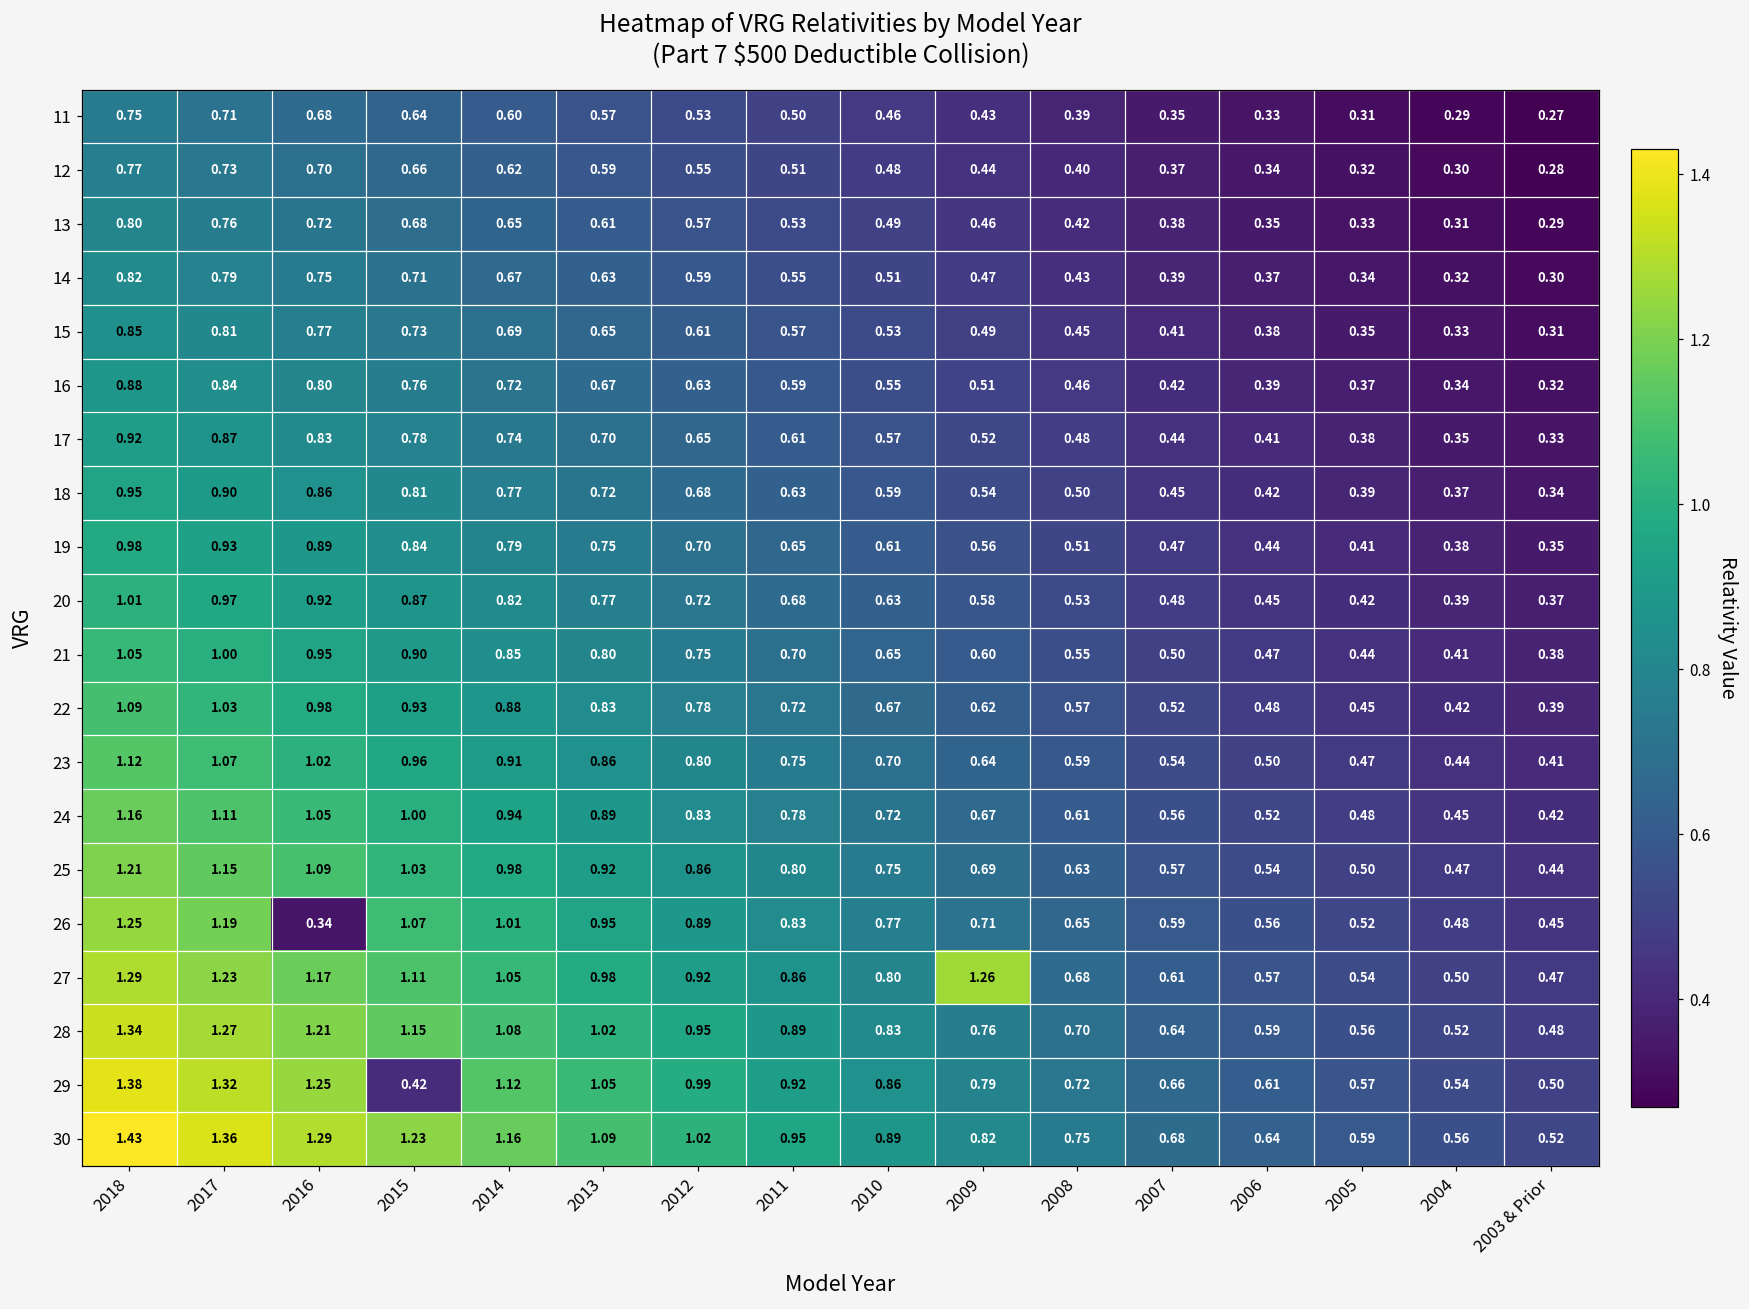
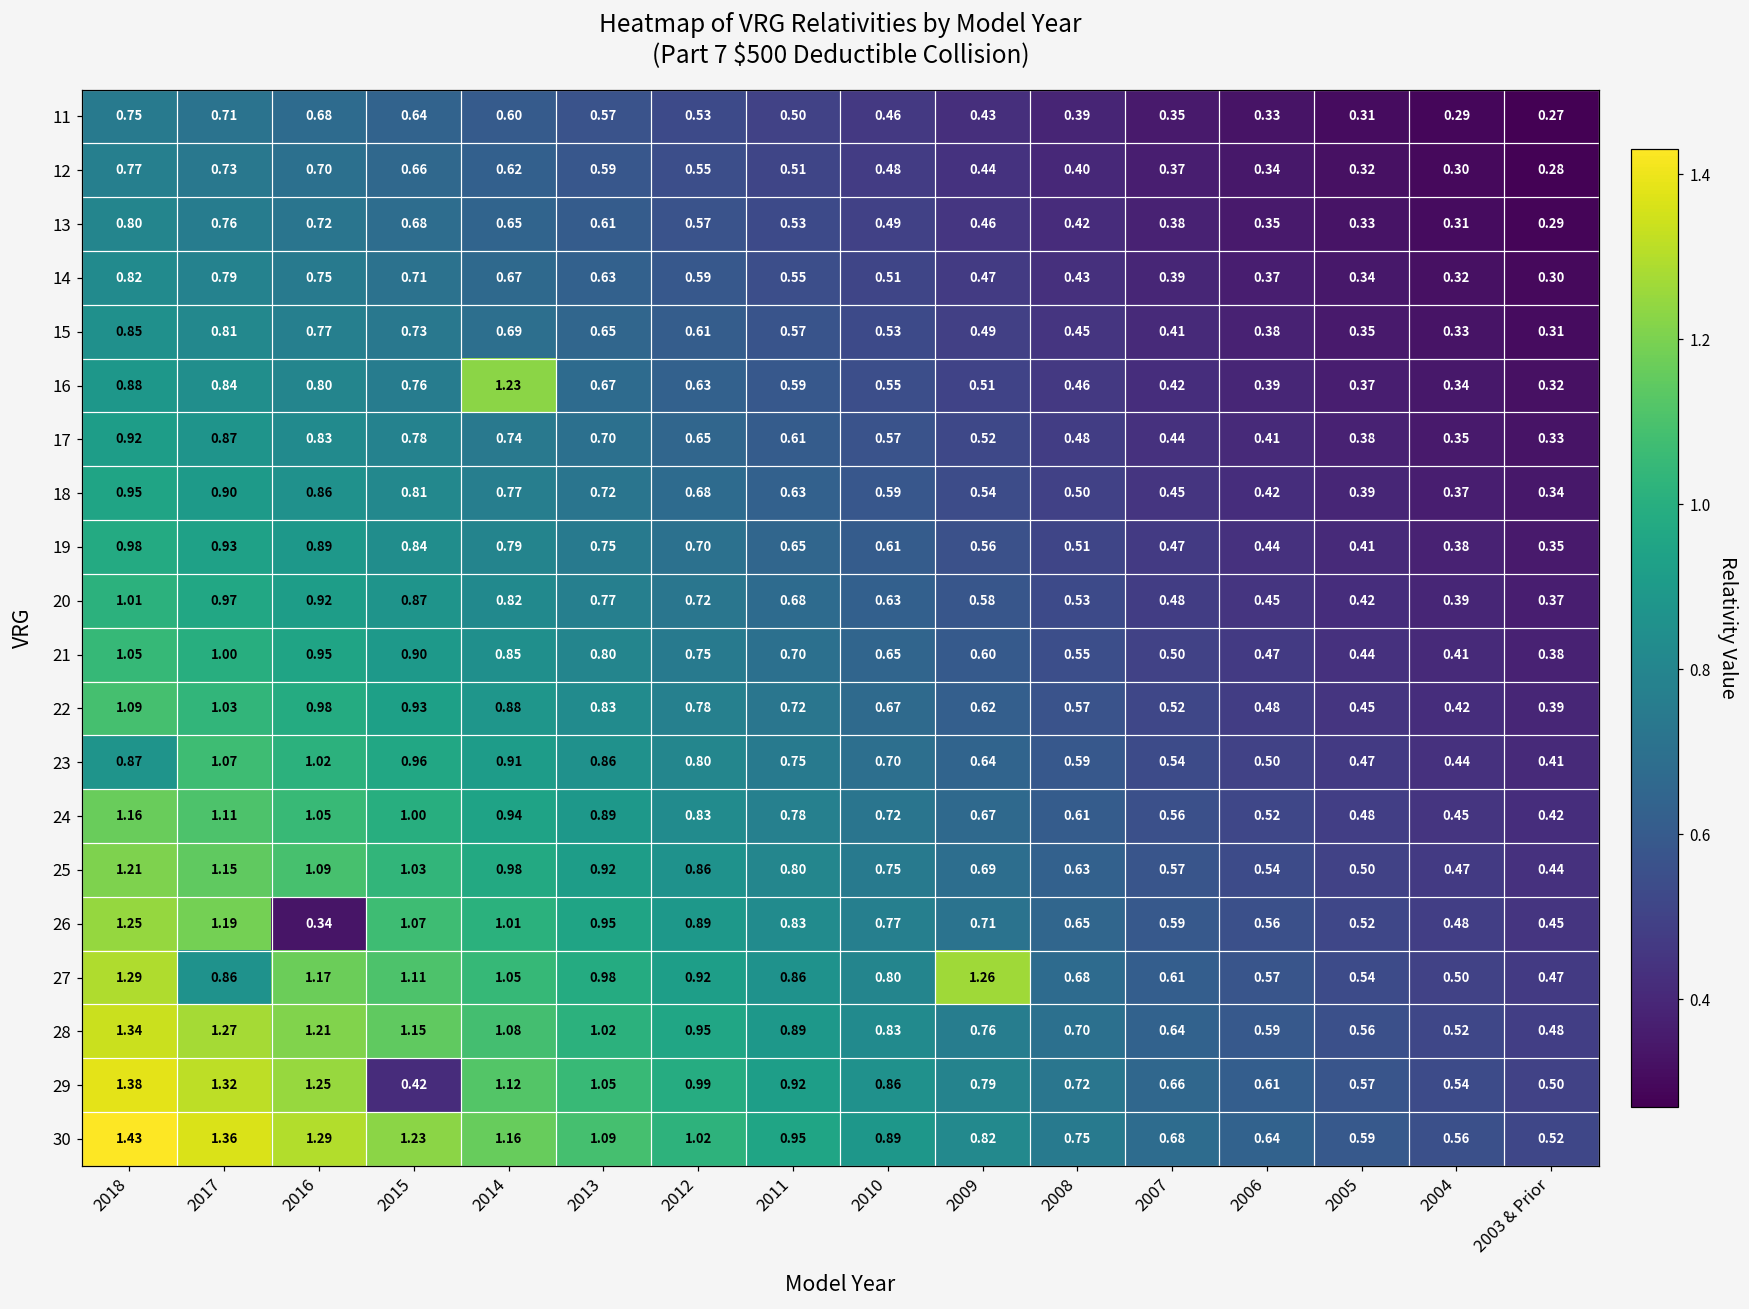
  {
    "16": {
      "2018": 0.88,
      "2017": 0.84,
      "2016": 0.80,
      "2015": 0.76,
-     "2014": 0.72,
+     "2014": 1.23,
      "2013": 0.67,
      "2012": 0.63,
      "2011": 0.59,
      "2010": 0.55,
      "2009": 0.51,
      "2008": 0.46,
      "2007": 0.42,
      "2006": 0.39,
      "2005": 0.37,
      "2004": 0.34,
      "2003 & Prior": 0.32
    },
    "23": {
-     "2018": 1.12,
+     "2018": 0.87,
      "2017": 1.07,
      "2016": 1.02,
      "2015": 0.96,
      "2014": 0.91,
      "2013": 0.86,
      "2012": 0.80,
      "2011": 0.75,
      "2010": 0.70,
      "2009": 0.64,
      "2008": 0.59,
      "2007": 0.54,
      "2006": 0.50,
      "2005": 0.47,
      "2004": 0.44,
      "2003 & Prior": 0.41
    },
    "27": {
      "2018": 1.29,
-     "2017": 1.23,
+     "2017": 0.86,
      "2016": 1.17,
      "2015": 1.11,
      "2014": 1.05,
      "2013": 0.98,
      "2012": 0.92,
      "2011": 0.86,
      "2010": 0.80,
      "2009": 1.26,
      "2008": 0.68,
      "2007": 0.61,
      "2006": 0.57,
      "2005": 0.54,
      "2004": 0.50,
      "2003 & Prior": 0.47
    }
  }
